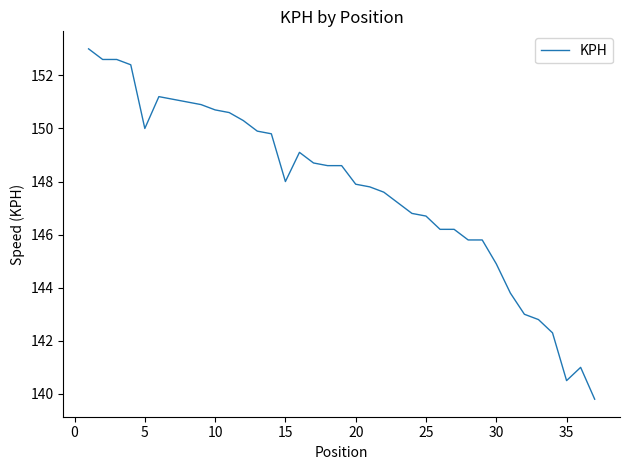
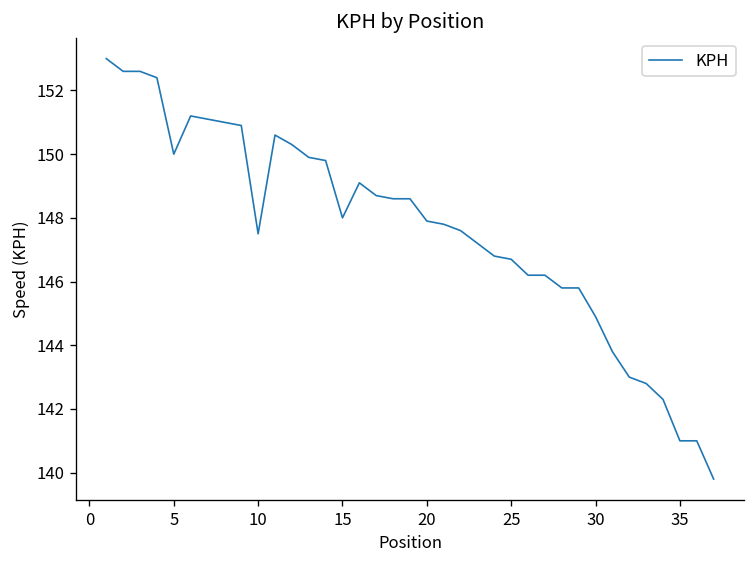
  {
    "5": 150.0,
-   "10": 150.7,
+   "10": 147.5,
    "15": 148.0,
    "20": 147.9,
    "25": 146.7,
    "30": 144.9,
-   "35": 140.5
+   "35": 141.0
  }
